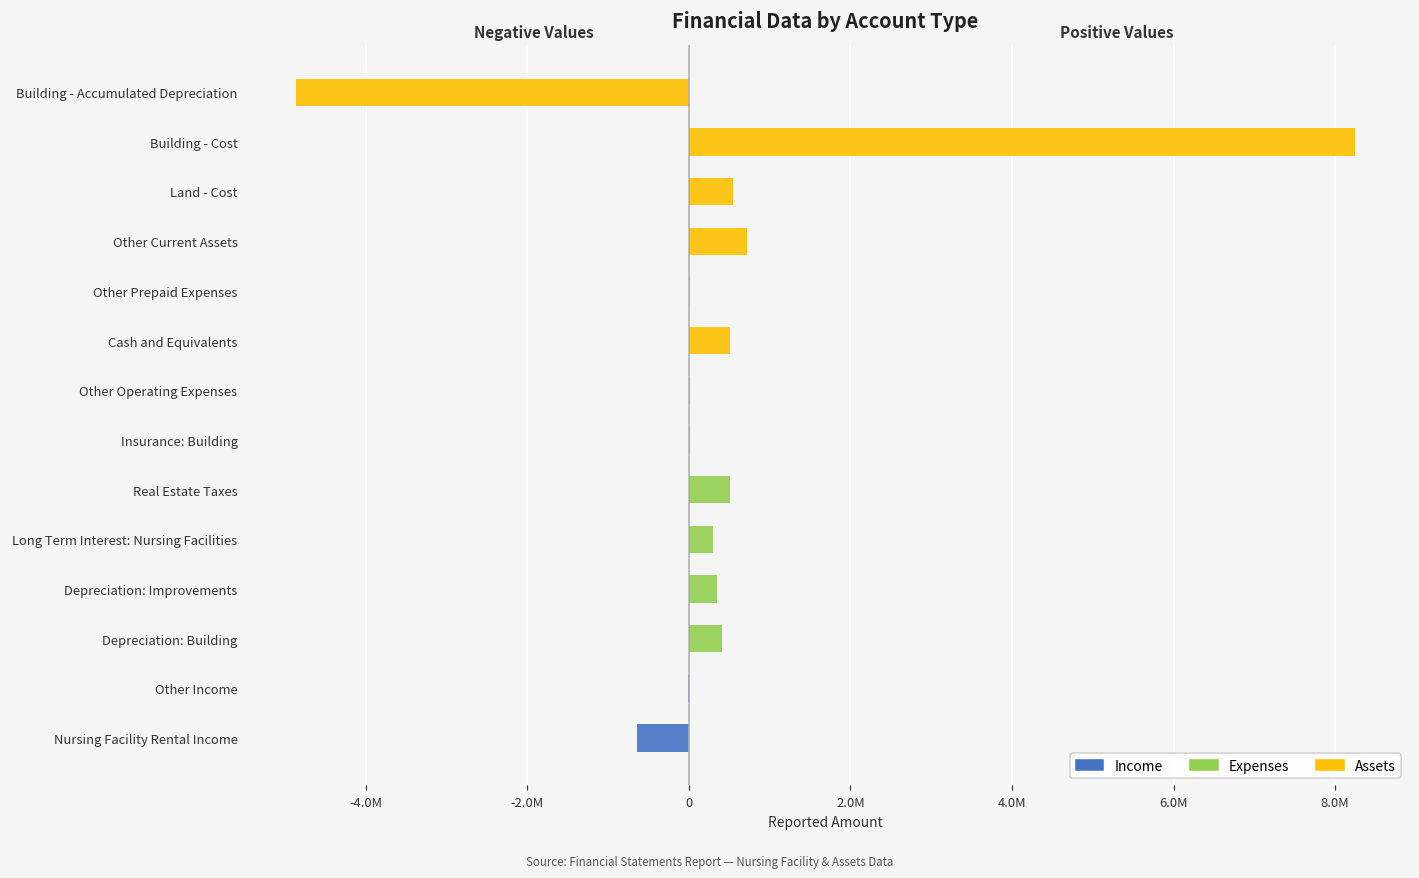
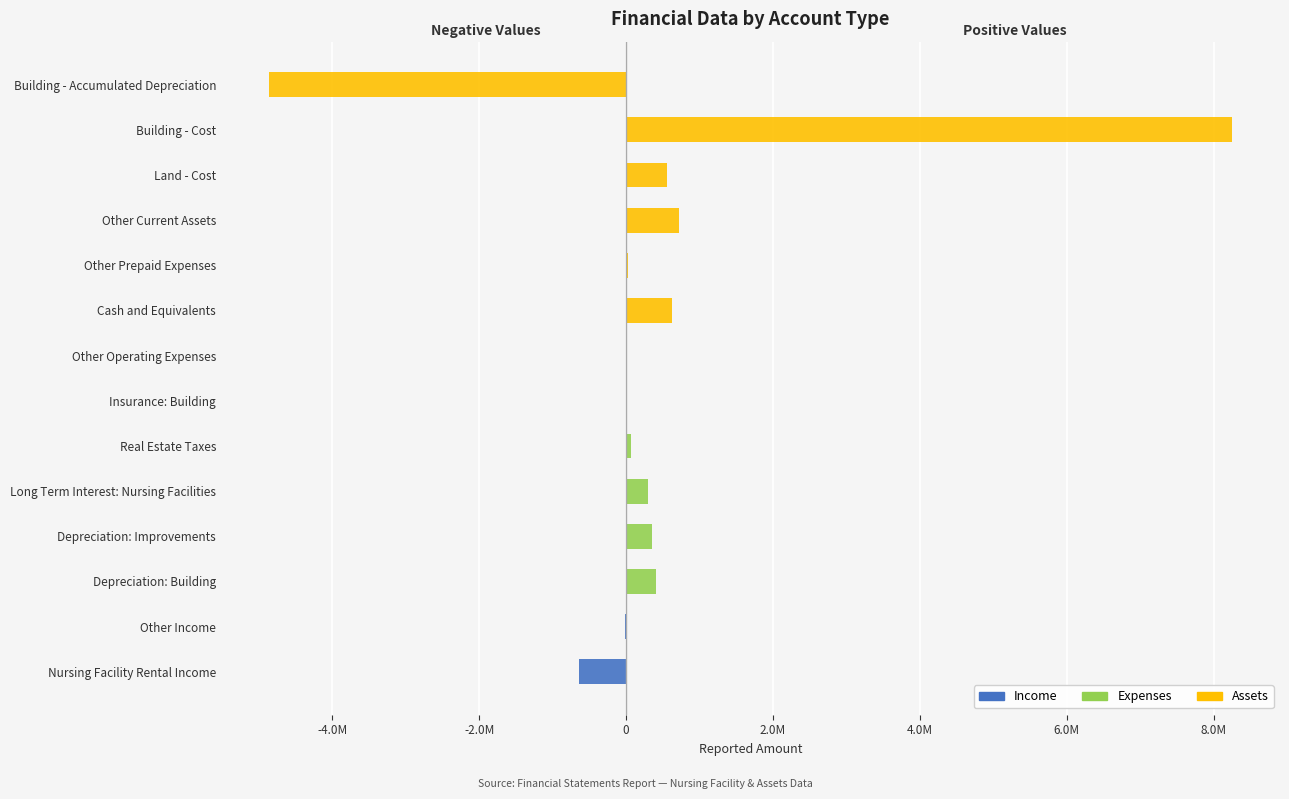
  {
    "Income": {
      "Building - Accumulated Depreciation": 0,
      "Building - Cost": 0,
      "Land - Cost": 0,
      "Other Current Assets": 0,
      "Other Prepaid Expenses": 0,
      "Cash and Equivalents": 0,
      "Other Operating Expenses": 0,
      "Insurance: Building": 0,
      "Real Estate Taxes": 0,
      "Long Term Interest: Nursing Facilities": 0,
      "Depreciation: Improvements": 0,
      "Depreciation: Building": 0,
      "Nursing Facility Rental Income": -600000
    },
    "Expenses": {
      "Building - Accumulated Depreciation": 0,
      "Building - Cost": 0,
      "Land - Cost": 0,
      "Other Current Assets": 0,
      "Other Prepaid Expenses": 0,
      "Cash and Equivalents": 0,
-     "Real Estate Taxes": 500000,
+     "Real Estate Taxes": 100000,
      "Long Term Interest: Nursing Facilities": 300000,
      "Depreciation: Improvements": 300000,
      "Depreciation: Building": 400000,
      "Other Income": 0,
      "Nursing Facility Rental Income": 0
    },
    "Assets": {
      "Building - Accumulated Depreciation": -4900000,
      "Building - Cost": 8200000,
      "Land - Cost": 600000,
      "Other Current Assets": 700000,
-     "Cash and Equivalents": 500000,
+     "Cash and Equivalents": 600000,
      "Other Operating Expenses": 0,
      "Insurance: Building": 0,
      "Real Estate Taxes": 0,
      "Long Term Interest: Nursing Facilities": 0,
      "Depreciation: Improvements": 0,
      "Depreciation: Building": 0,
      "Other Income": 0,
      "Nursing Facility Rental Income": 0
    }
  }
